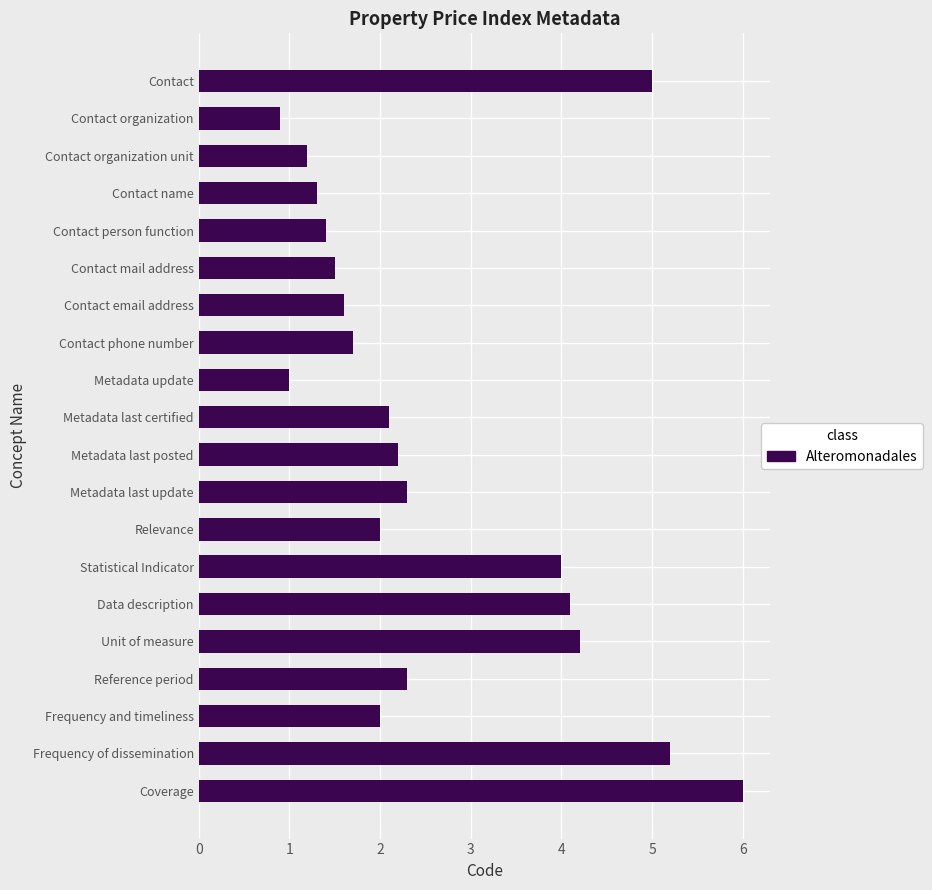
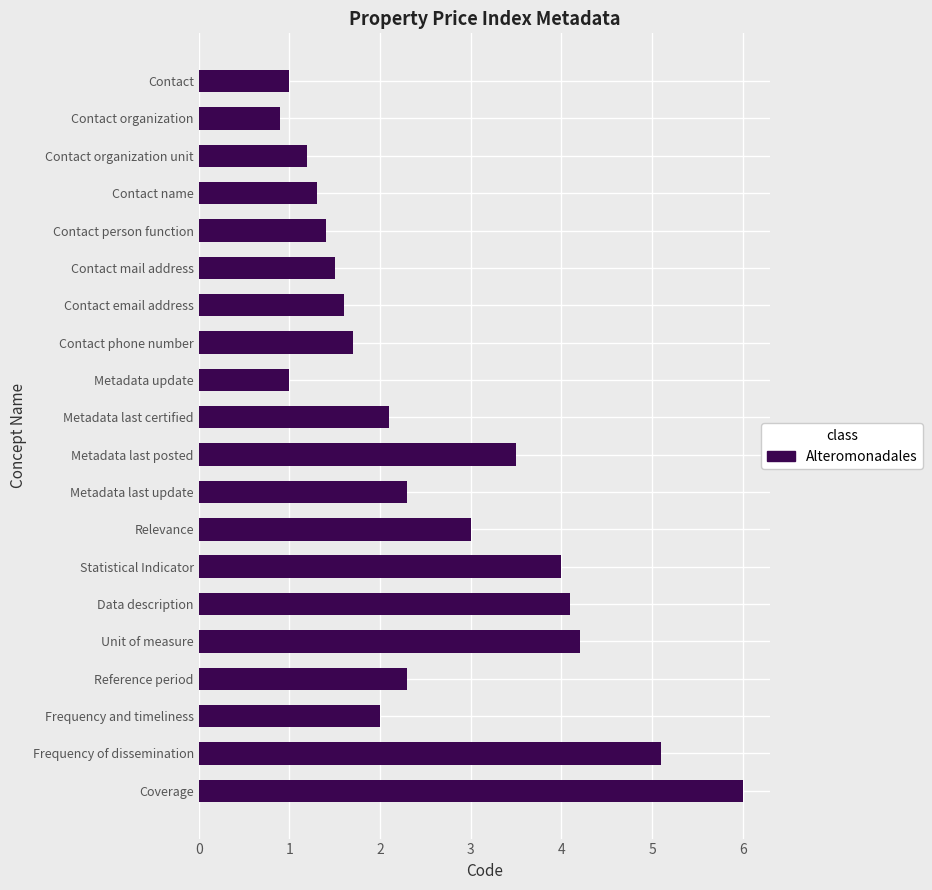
  {
-   "Contact": 5,
+   "Contact": 1,
    "Contact organization": 0.9,
    "Contact organization unit": 1.2,
    "Contact name": 1.3,
    "Contact person function": 1.4,
    "Contact mail address": 1.5,
    "Contact email address": 1.6,
    "Contact phone number": 1.7,
    "Metadata update": 1.0,
    "Metadata last certified": 2.1,
-   "Metadata last posted": 2.2,
+   "Metadata last posted": 3.5,
    "Metadata last update": 2.3,
-   "Relevance": 2,
+   "Relevance": 3,
    "Statistical Indicator": 4.0,
    "Data description": 4.1,
    "Unit of measure": 4.2,
    "Reference period": 2.3,
    "Frequency and timeliness": 2.0,
-   "Frequency of dissemination": 5.2,
+   "Frequency of dissemination": 5.1,
    "Coverage": 6.0
  }
